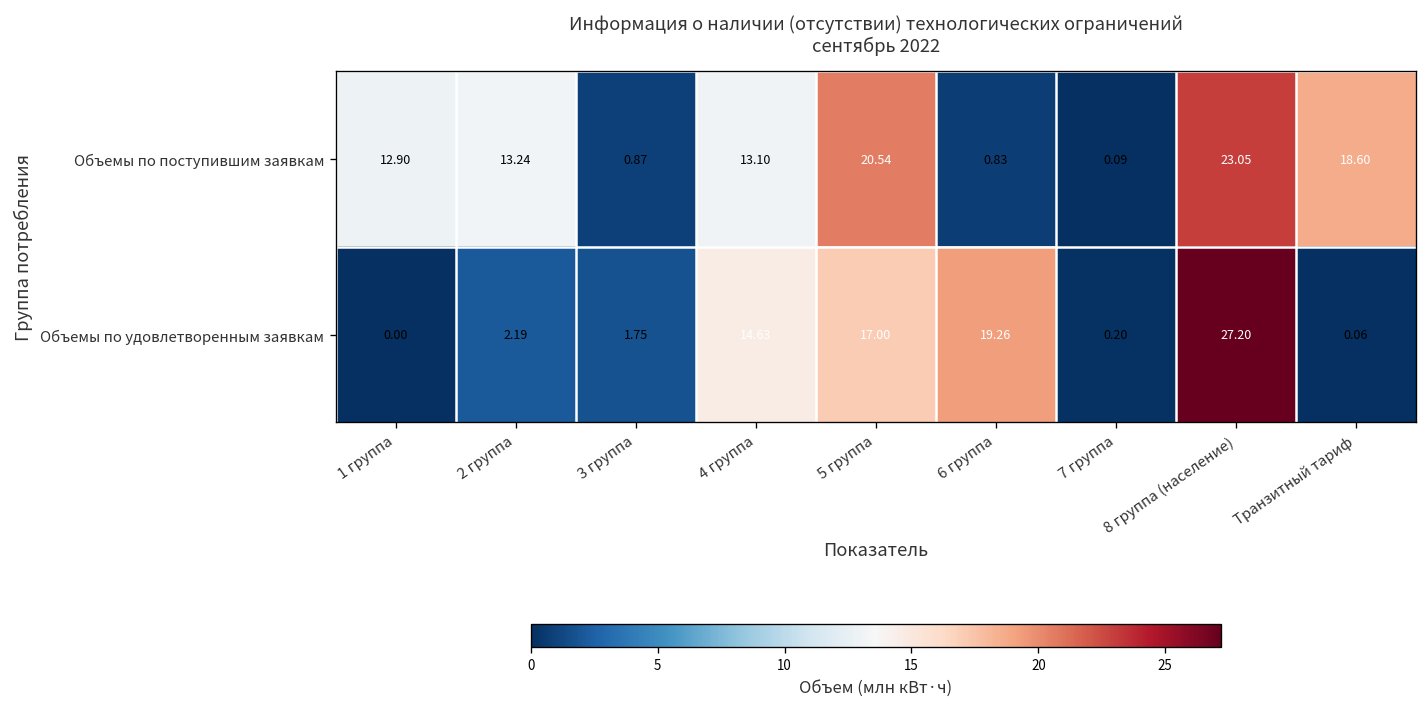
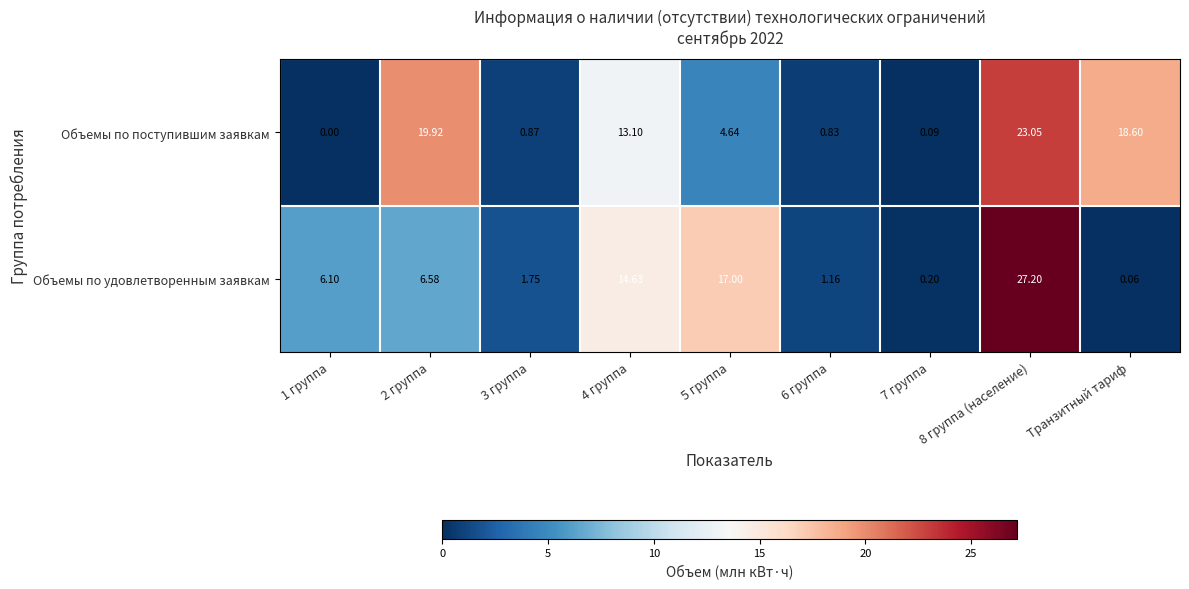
  {
    "Объемы по поступившим заявкам": {
-     "1 группа": 12.90,
-     "2 группа": 13.24,
+     "1 группа": 0.00,
+     "2 группа": 19.92,
      "3 группа": 0.87,
      "4 группа": 13.10,
-     "5 группа": 20.54,
+     "5 группа": 4.64,
      "6 группа": 0.83,
      "7 группа": 0.09,
      "8 группа (население)": 23.05,
      "Транзитный тариф": 18.60
    },
    "Объемы по удовлетворенным заявкам": {
-     "1 группа": 0.00,
-     "2 группа": 2.19,
+     "1 группа": 6.10,
+     "2 группа": 6.58,
      "3 группа": 1.75,
      "5 группа": 17.00,
-     "6 группа": 19.26,
+     "6 группа": 1.16,
      "7 группа": 0.20,
      "8 группа (население)": 27.20,
      "Транзитный тариф": 0.06
    }
  }
